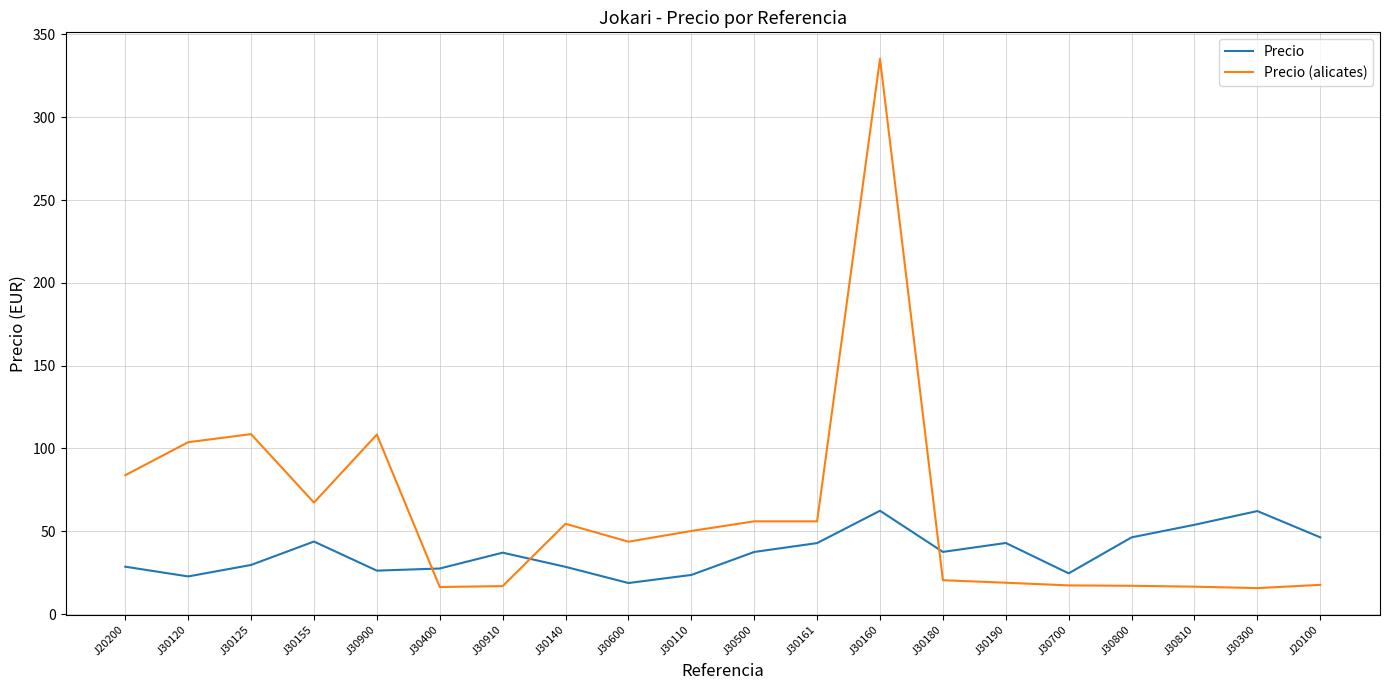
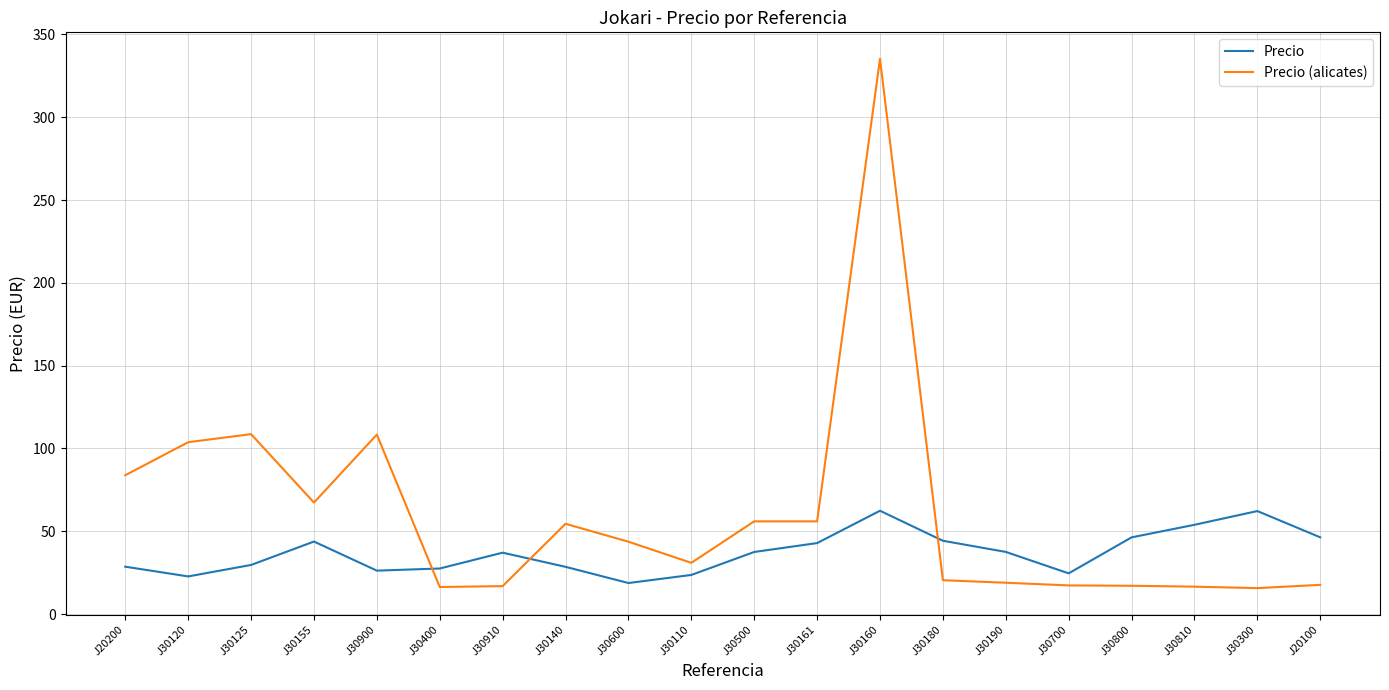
  {
    "Precio": {
      "J20200": 29,
      "J30120": 23,
      "J30125": 30,
      "J30155": 44,
      "J30900": 26,
      "J30400": 27,
      "J30910": 37,
      "J30140": 29,
      "J30600": 19,
      "J30110": 24,
      "J30500": 37,
      "J30161": 43,
      "J30160": 62,
-     "J30180": 38,
-     "J30190": 43,
+     "J30180": 44,
+     "J30190": 38,
      "J30700": 25,
      "J30800": 46,
      "J30810": 54,
      "J30300": 62,
      "J20100": 46
    },
    "Precio (alicates)": {
      "J20200": 84,
      "J30120": 104,
      "J30125": 109,
      "J30155": 67,
      "J30900": 108,
      "J30400": 16,
      "J30910": 17,
      "J30140": 54,
      "J30600": 44,
-     "J30110": 50,
+     "J30110": 31,
      "J30500": 56,
      "J30161": 56,
      "J30160": 335,
      "J30180": 20,
      "J30190": 19,
      "J30700": 17,
      "J30800": 17,
      "J30810": 17,
      "J30300": 16,
      "J20100": 18
    }
  }
